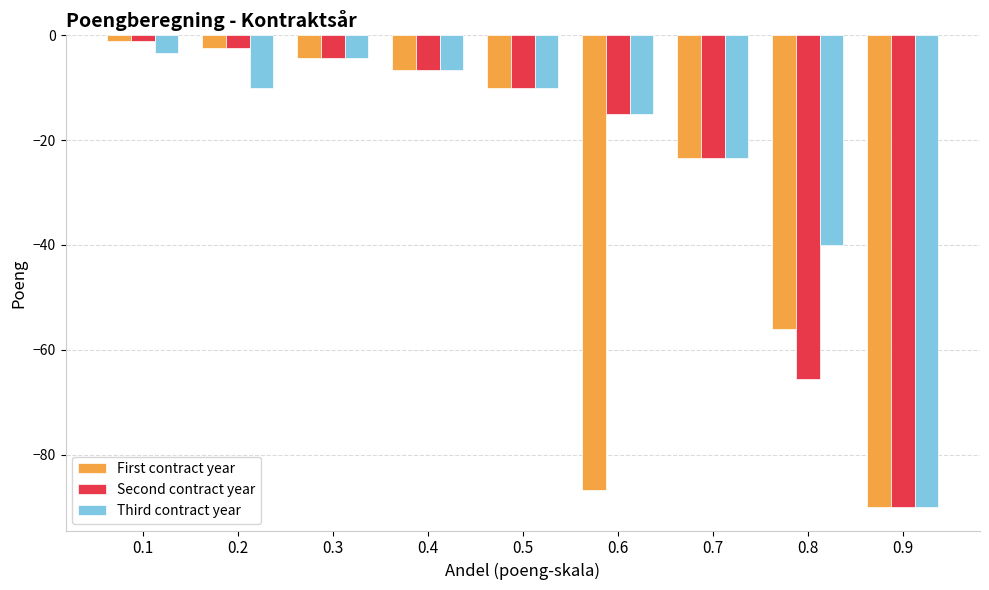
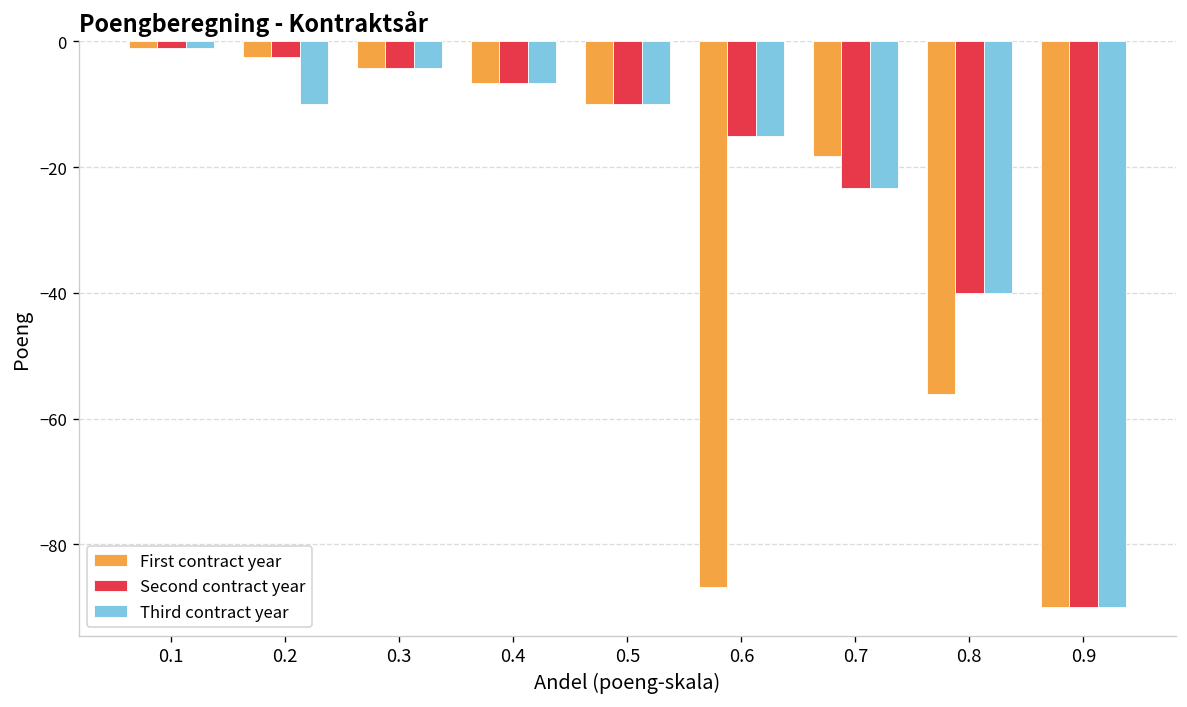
  {
    "First contract year": {
      "0.1": -1,
      "0.2": -3,
      "0.3": -4,
      "0.4": -7,
      "0.5": -10,
      "0.6": -87,
-     "0.7": -23,
+     "0.7": -18,
      "0.8": -56,
      "0.9": -90
    },
    "Second contract year": {
      "0.1": -1,
      "0.2": -3,
      "0.3": -4,
      "0.4": -7,
      "0.5": -10,
      "0.6": -15,
      "0.7": -23,
-     "0.8": -66,
+     "0.8": -40,
      "0.9": -90
    },
    "Third contract year": {
-     "0.1": -3,
+     "0.1": -1,
      "0.2": -10,
      "0.3": -4,
      "0.4": -7,
      "0.5": -10,
      "0.6": -15,
      "0.7": -23,
      "0.8": -40,
      "0.9": -90
    }
  }
